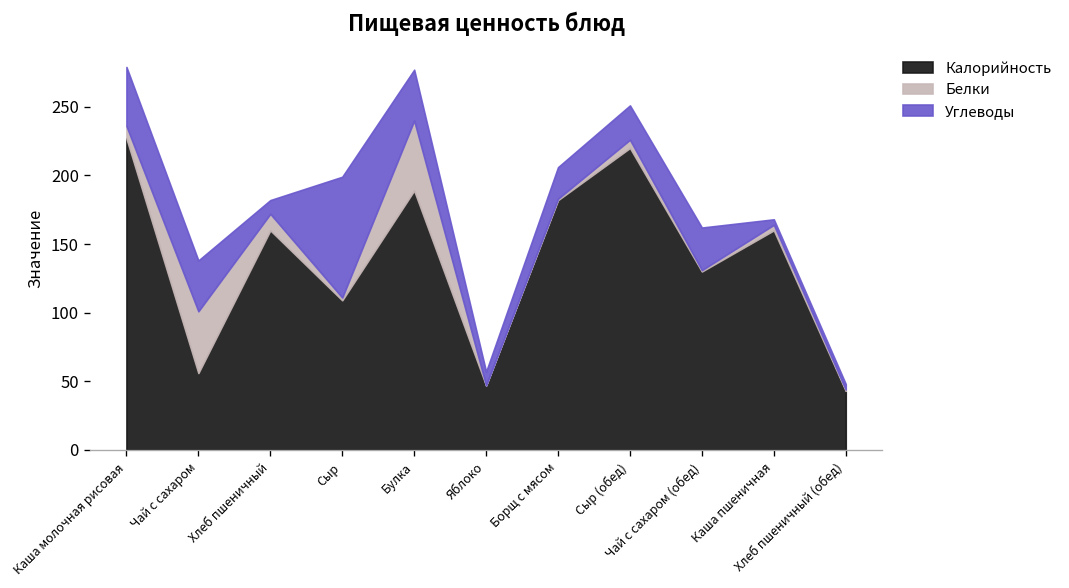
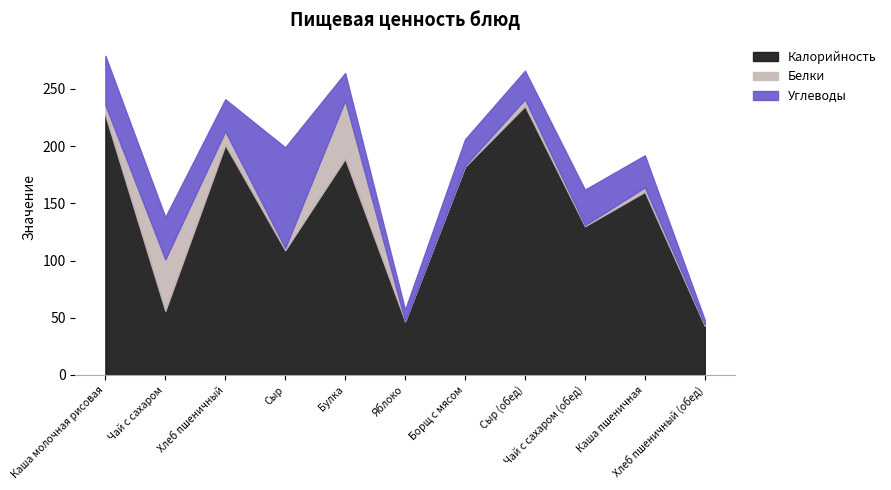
  {
    "Калорийность": {
      "Каша молочная рисовая": 227,
      "Чай с сахаром": 56,
-     "Хлеб пшеничный": 160,
+     "Хлеб пшеничный": 201,
      "Булка": 189,
-     "Сыр (обед)": 220,
+     "Сыр (обед)": 235,
      "Каша пшеничная": 160
    },
    "Белки": {
      "Каша молочная рисовая": 9,
      "Чай с сахаром": 45,
      "Хлеб пшеничный": 12,
      "Булка": 51,
      "Сыр (обед)": 6,
      "Каша пшеничная": 4
    },
    "Углеводы": {
      "Каша молочная рисовая": 43,
      "Чай с сахаром": 37,
-     "Хлеб пшеничный": 10,
+     "Хлеб пшеничный": 28,
      "Сыр": 88,
-     "Булка": 37,
+     "Булка": 24,
      "Яблоко": 10,
      "Борщ с мясом": 23,
      "Сыр (обед)": 25,
      "Чай с сахаром (обед)": 31,
-     "Каша пшеничная": 4,
+     "Каша пшеничная": 28,
      "Хлеб пшеничный (обед)": 4
    }
  }
